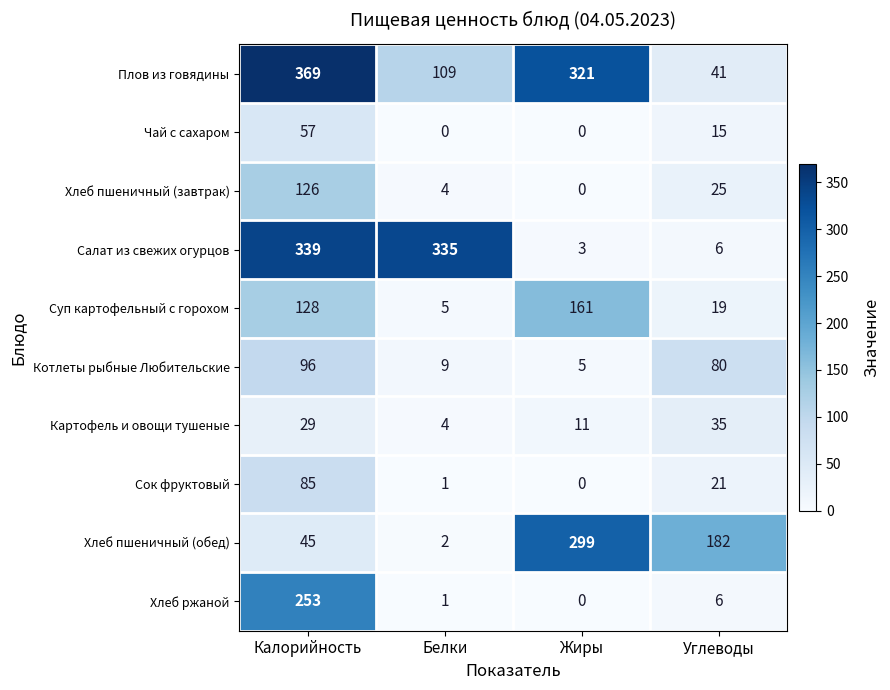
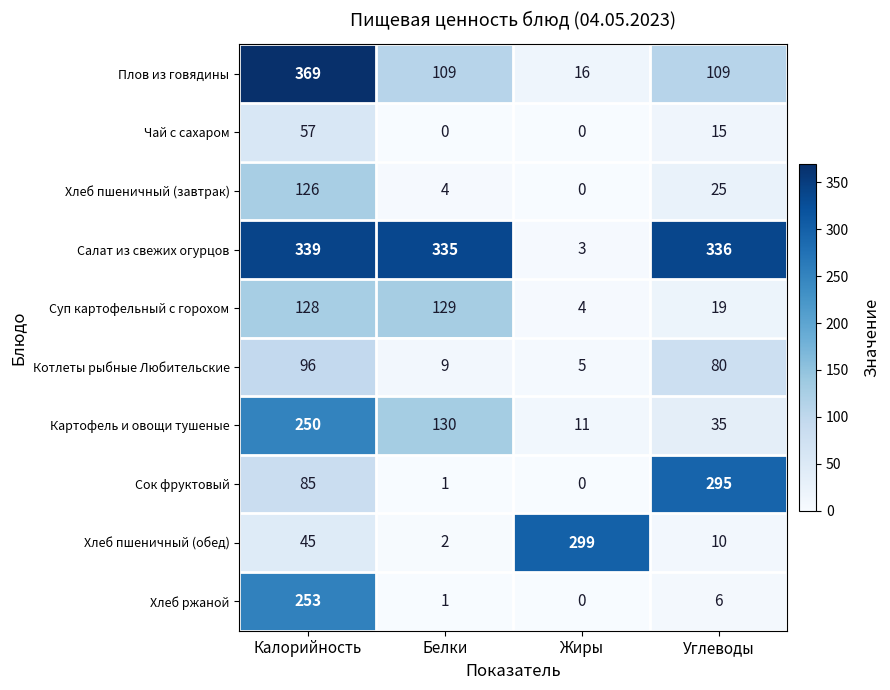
  {
    "Плов из говядины": {
      "Калорийность": 369,
      "Белки": 109,
-     "Жиры": 321,
-     "Углеводы": 41
+     "Жиры": 16,
+     "Углеводы": 109
    },
    "Чай с сахаром": {
      "Калорийность": 57,
      "Белки": 0,
      "Жиры": 0,
      "Углеводы": 15
    },
    "Хлеб пшеничный (завтрак)": {
      "Калорийность": 126,
      "Белки": 4,
      "Жиры": 0,
      "Углеводы": 25
    },
    "Салат из свежих огурцов": {
      "Калорийность": 339,
      "Белки": 335,
      "Жиры": 3,
-     "Углеводы": 6
+     "Углеводы": 336
    },
    "Суп картофельный с горохом": {
      "Калорийность": 128,
-     "Белки": 5,
-     "Жиры": 161,
+     "Белки": 129,
+     "Жиры": 4,
      "Углеводы": 19
    },
    "Котлеты рыбные Любительские": {
      "Калорийность": 96,
      "Белки": 9,
      "Жиры": 5,
      "Углеводы": 80
    },
    "Картофель и овощи тушеные": {
-     "Калорийность": 29,
-     "Белки": 4,
+     "Калорийность": 250,
+     "Белки": 130,
      "Жиры": 11,
      "Углеводы": 35
    },
    "Сок фруктовый": {
      "Калорийность": 85,
      "Белки": 1,
      "Жиры": 0,
-     "Углеводы": 21
+     "Углеводы": 295
    },
    "Хлеб пшеничный (обед)": {
      "Калорийность": 45,
      "Белки": 2,
      "Жиры": 299,
-     "Углеводы": 182
+     "Углеводы": 10
    },
    "Хлеб ржаной": {
      "Калорийность": 253,
      "Белки": 1,
      "Жиры": 0,
      "Углеводы": 6
    }
  }
